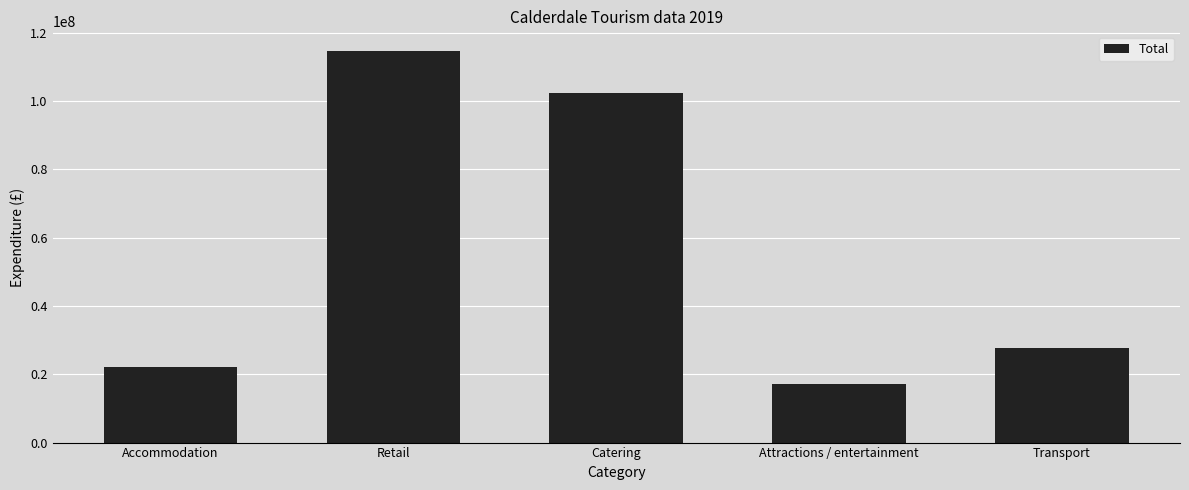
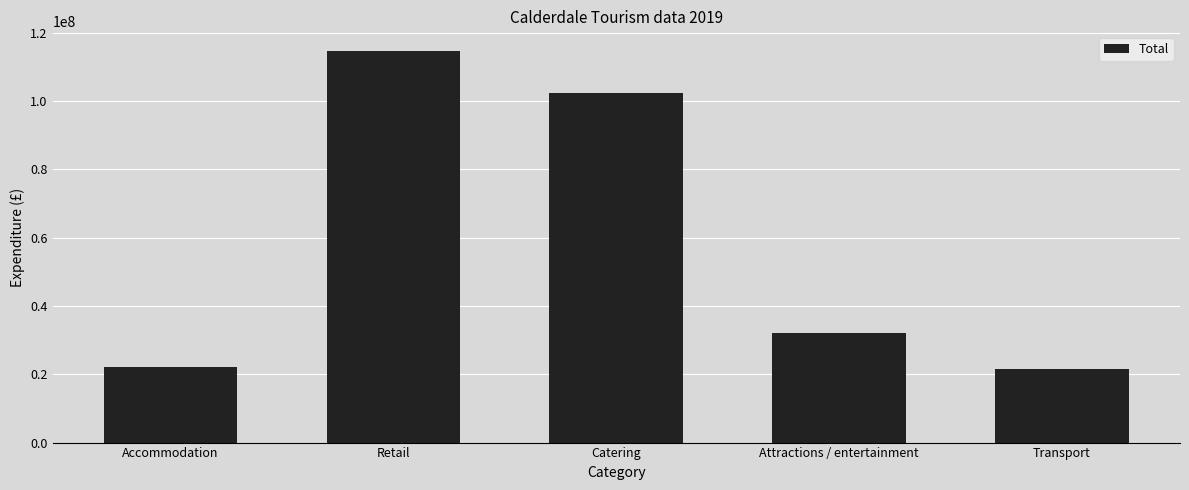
  {
    "Accommodation": 22000000,
    "Retail": 115000000,
    "Catering": 102000000,
-   "Attractions / entertainment": 17000000,
-   "Transport": 28000000
+   "Attractions / entertainment": 32000000,
+   "Transport": 21000000
  }
